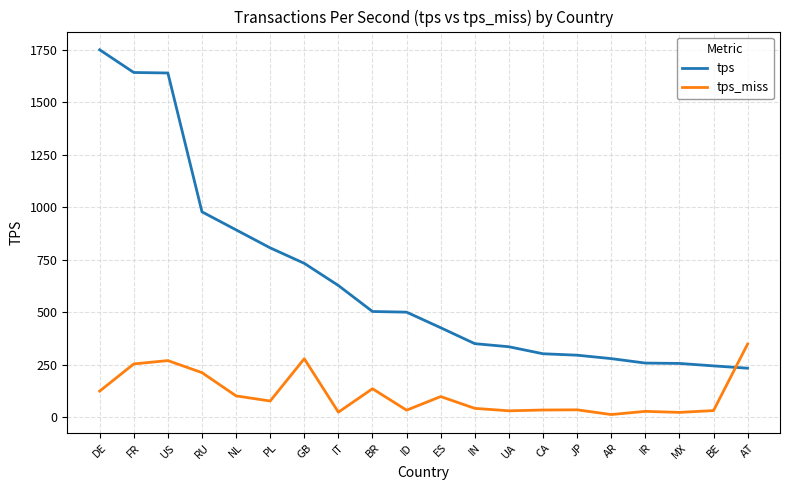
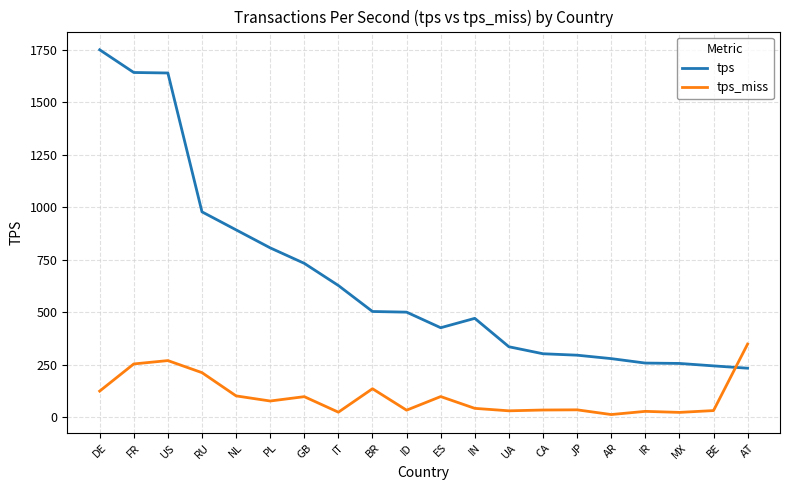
  {
    "tps": {
      "DE": 1750,
      "FR": 1640,
      "US": 1640,
      "RU": 980,
      "NL": 890,
      "PL": 810,
      "GB": 730,
      "IT": 630,
      "BR": 500,
      "ID": 500,
      "ES": 430,
-     "IN": 350,
+     "IN": 470,
      "UA": 330,
      "CA": 300,
      "JP": 290,
      "AR": 280,
      "IR": 260,
      "MX": 260,
      "BE": 240,
      "AT": 230
    },
    "tps_miss": {
      "DE": 120,
      "FR": 250,
      "US": 270,
      "RU": 210,
      "NL": 100,
      "PL": 80,
-     "GB": 280,
+     "GB": 100,
      "IT": 20,
      "BR": 130,
      "ID": 30,
      "ES": 100,
      "IN": 40,
      "UA": 30,
      "CA": 30,
      "JP": 30,
      "AR": 10,
      "IR": 30,
      "MX": 20,
      "BE": 30,
      "AT": 350
    }
  }
